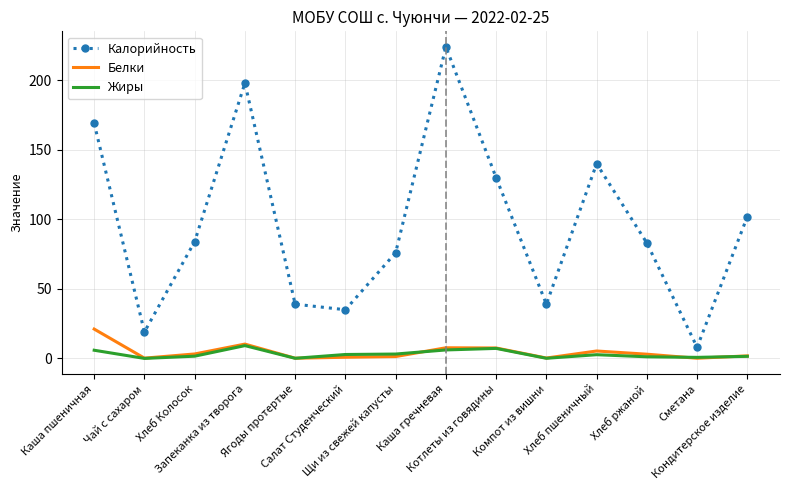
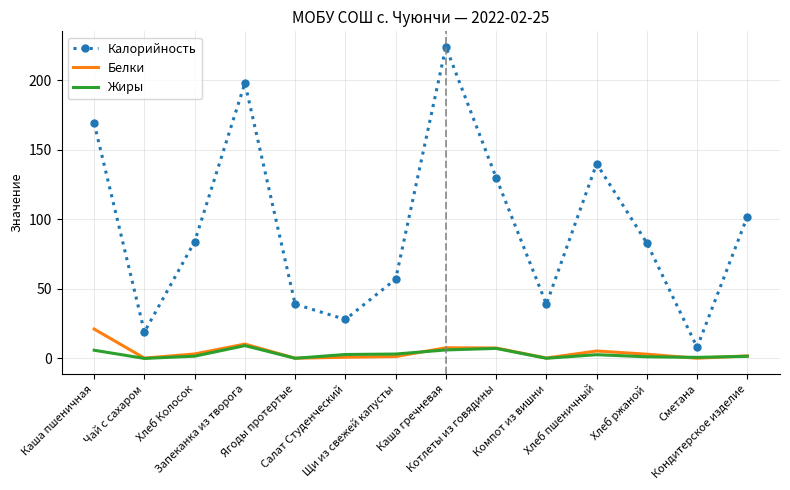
  {
    "Калорийность": {
      "Каша пшеничная": 169,
      "Чай с сахаром": 19,
      "Хлеб Колосок": 84,
      "Запеканка из творога": 198,
      "Ягоды протертые": 39,
-     "Салат Студенческий": 35,
-     "Щи из свежей капусты": 76,
+     "Салат Студенческий": 28,
+     "Щи из свежей капусты": 57,
      "Каша гречневая": 224,
      "Котлеты из говядины": 130,
      "Компот из вишни": 39,
      "Хлеб пшеничный": 140,
      "Хлеб ржаной": 83,
      "Сметана": 8,
      "Кондитерское изделие": 102
    },
    "Белки": {
      "Каша пшеничная": 21,
      "Салат Студенческий": 1,
      "Щи из свежей капусты": 1,
      "Хлеб пшеничный": 5,
      "Хлеб ржаной": 3
    },
    "Жиры": {
      "Каша пшеничная": 6,
      "Салат Студенческий": 3,
      "Щи из свежей капусты": 3,
      "Хлеб пшеничный": 3,
      "Хлеб ржаной": 1
    }
  }
